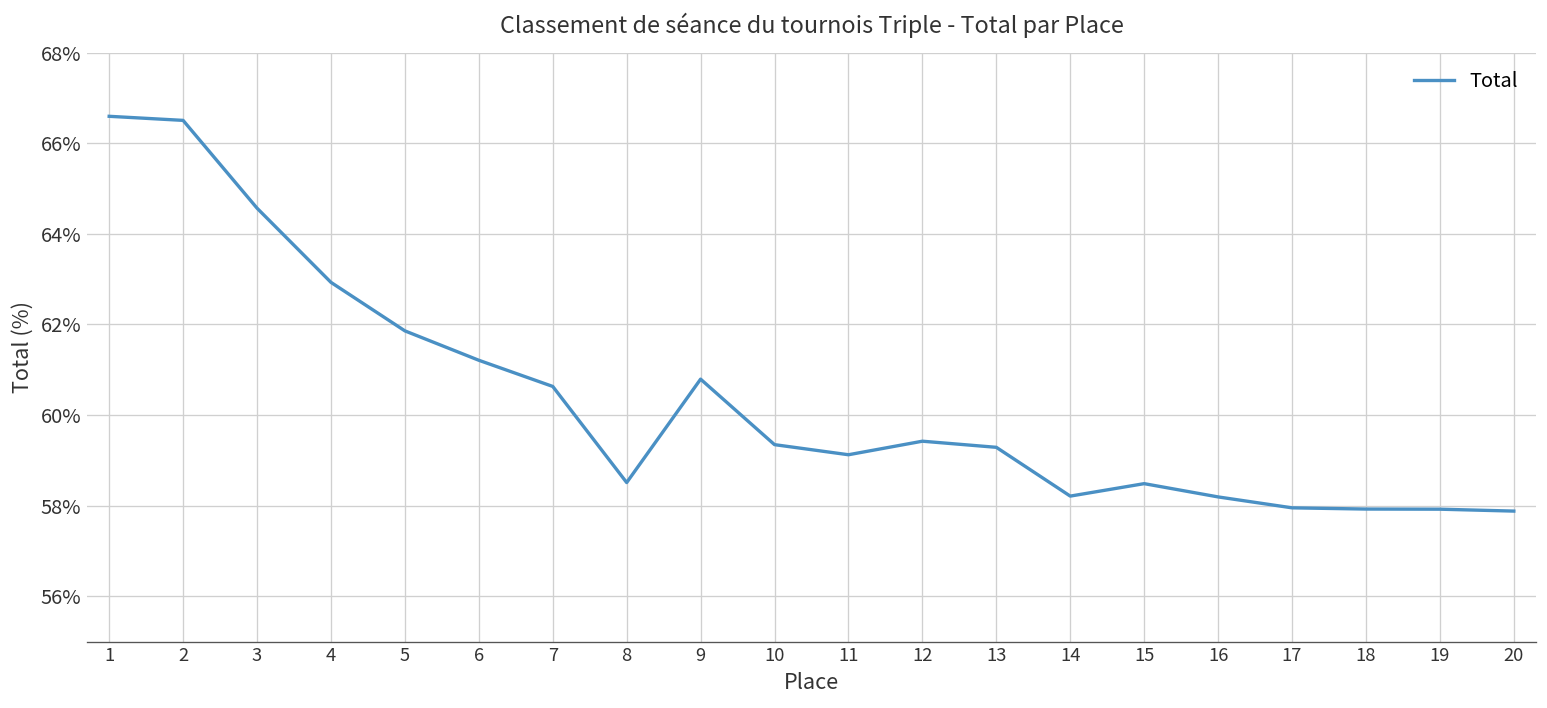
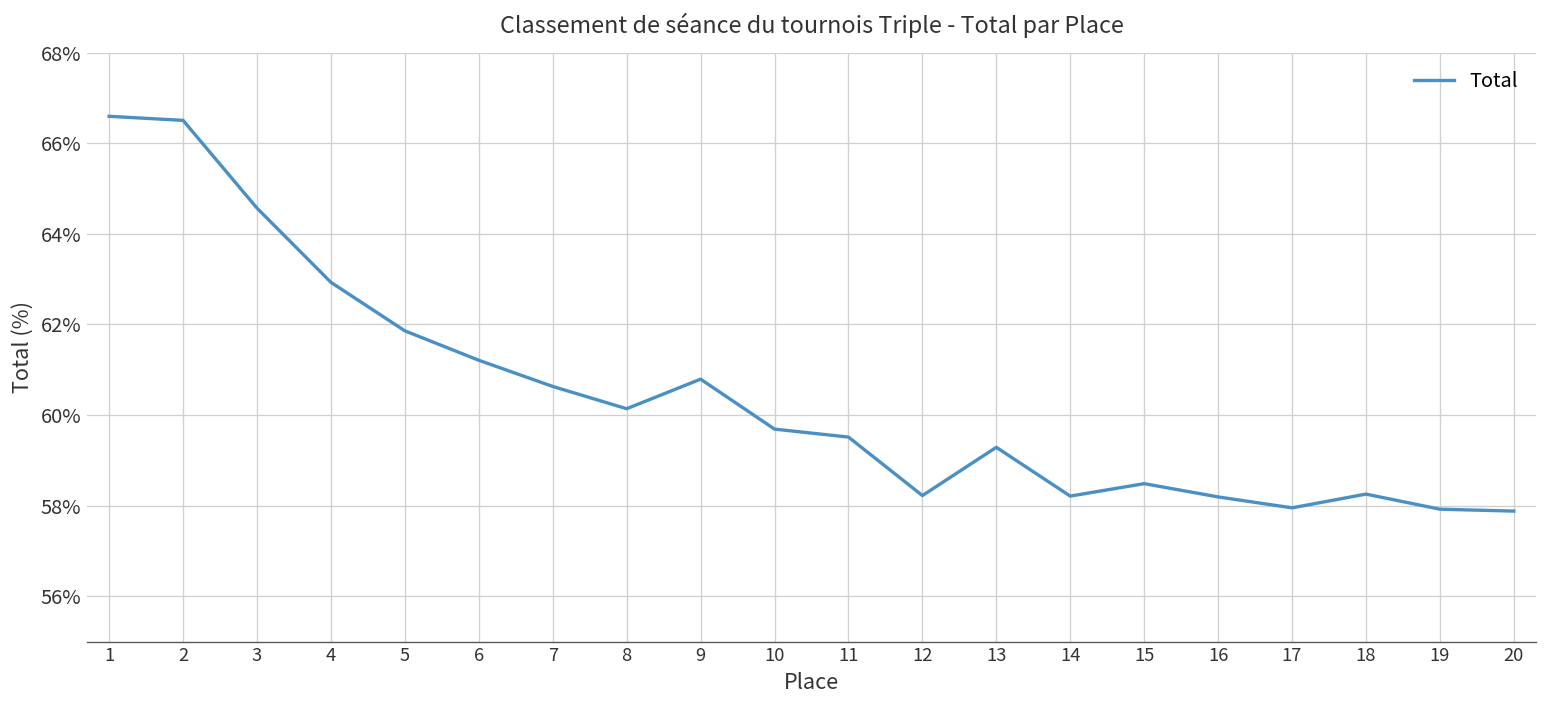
  {
    "1": "66.6%",
    "2": "66.5%",
    "3": "64.6%",
    "4": "62.9%",
    "5": "61.9%",
    "6": "61.2%",
    "7": "60.6%",
-   "8": "58.5%",
+   "8": "60.1%",
    "9": "60.8%",
-   "10": "59.3%",
-   "11": "59.1%",
-   "12": "59.4%",
+   "10": "59.7%",
+   "11": "59.5%",
+   "12": "58.2%",
    "13": "59.3%",
    "14": "58.2%",
    "15": "58.5%",
    "16": "58.2%",
    "17": "58.0%",
-   "18": "57.9%",
+   "18": "58.3%",
    "19": "57.9%",
    "20": "57.9%"
  }
